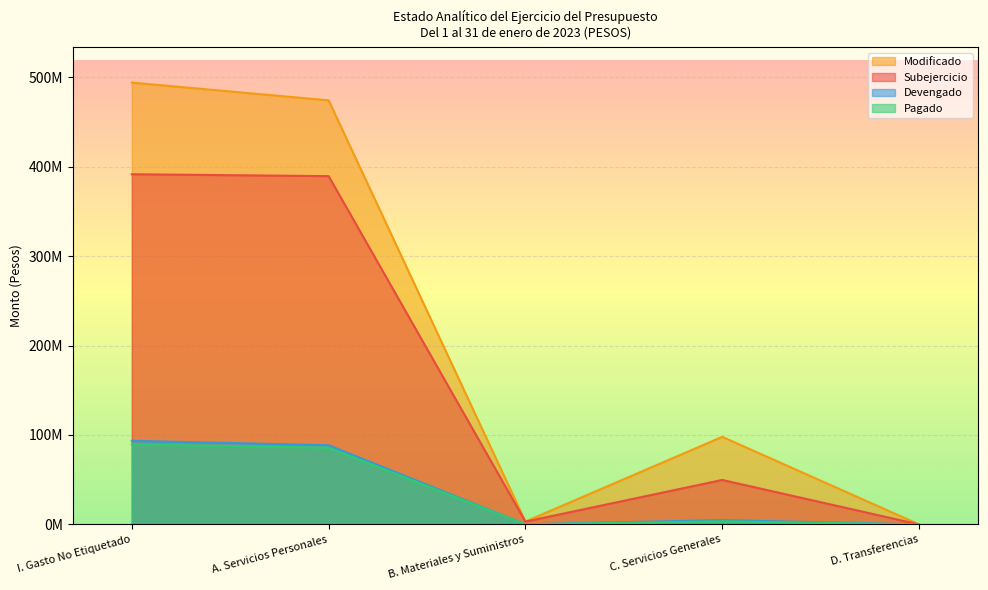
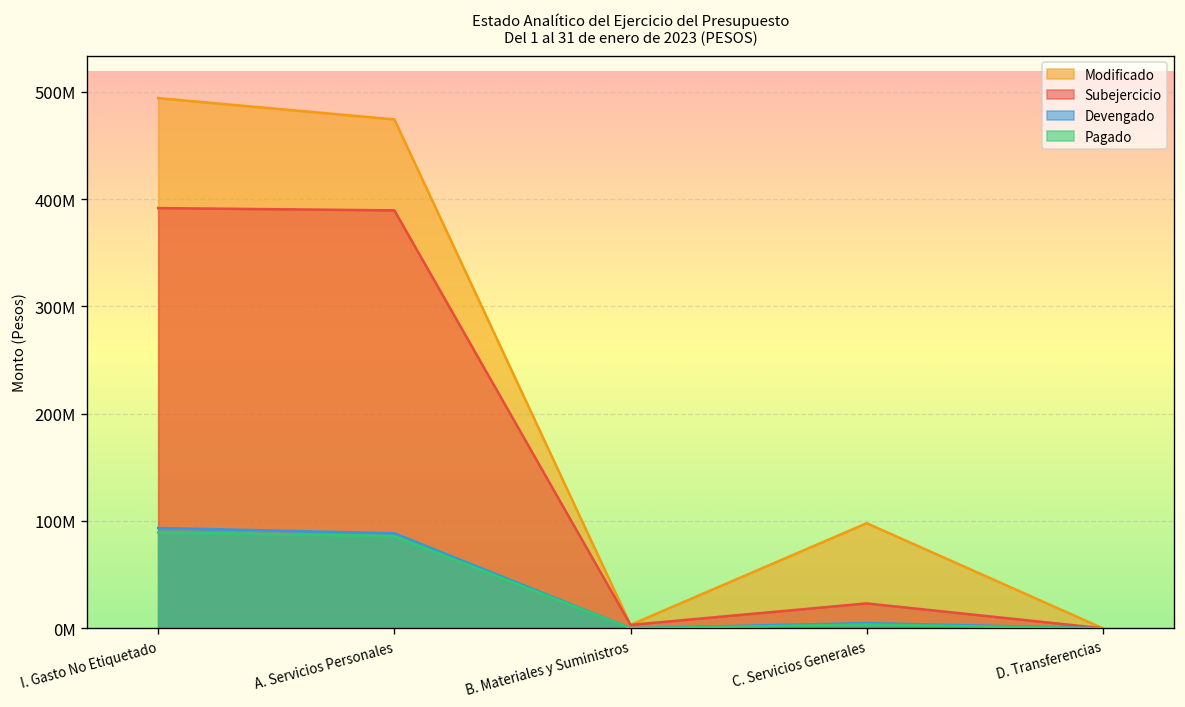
  {
    "Modificado": {
      "I. Gasto No Etiquetado": 490000000,
      "A. Servicios Personales": 470000000,
      "C. Servicios Generales": 100000000
    },
    "Subejercicio": {
      "I. Gasto No Etiquetado": 390000000,
      "A. Servicios Personales": 390000000,
-     "C. Servicios Generales": 50000000
+     "C. Servicios Generales": 20000000
    },
    "Devengado": {
      "I. Gasto No Etiquetado": 90000000
    },
    "Pagado": {
      "I. Gasto No Etiquetado": 90000000
    }
  }
